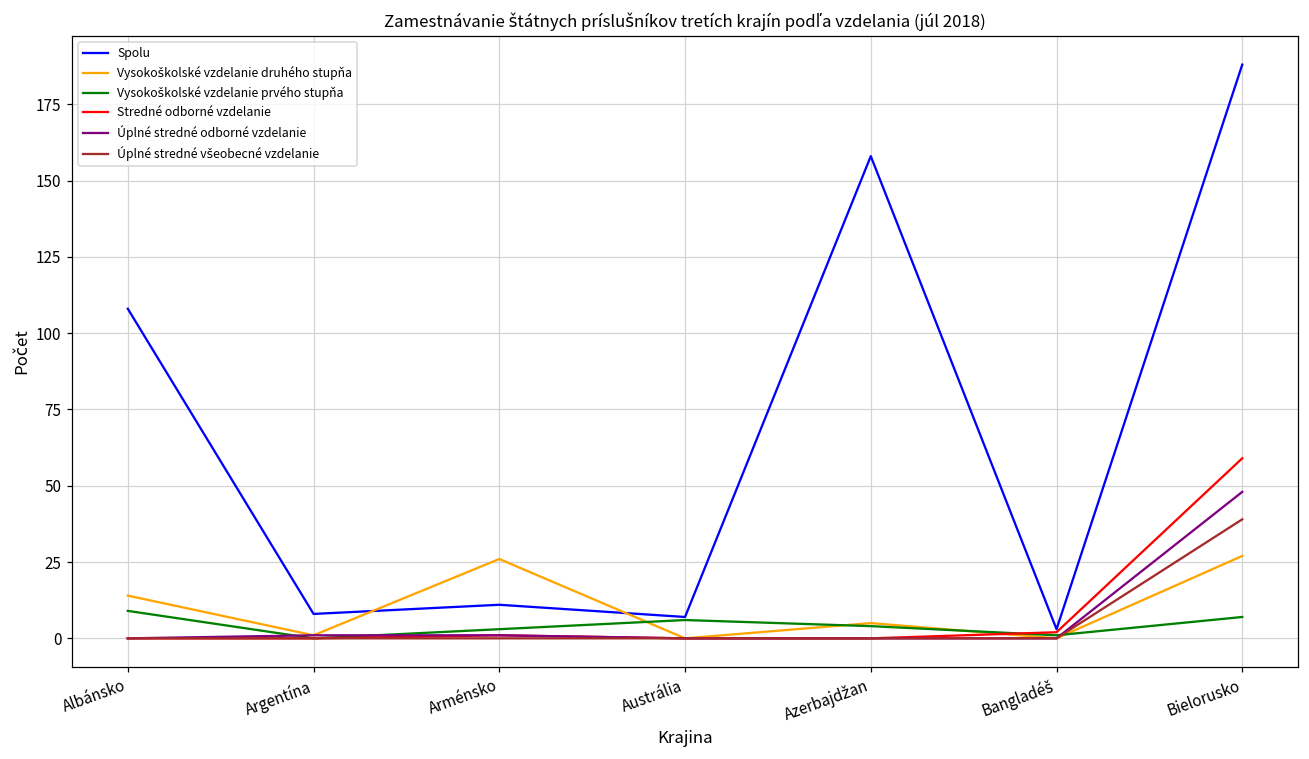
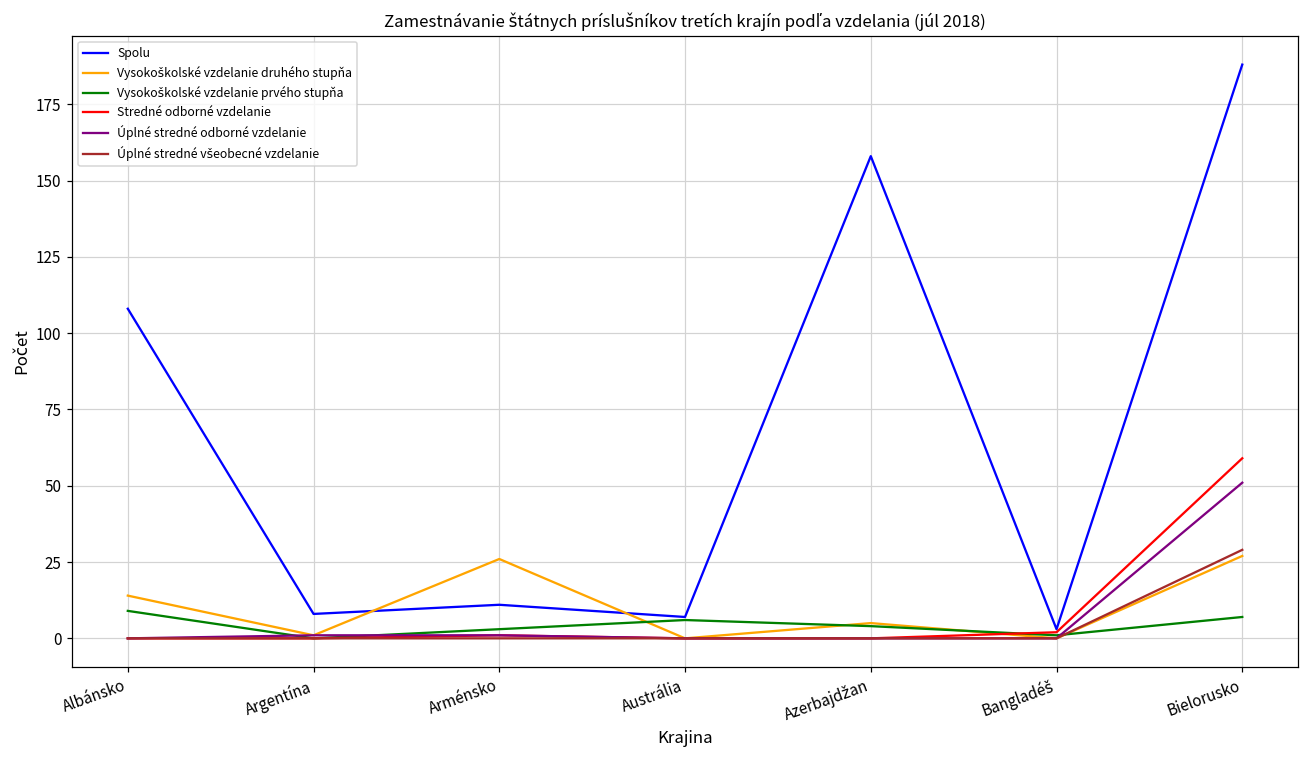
  {
    "Spolu": {
      "Albánsko": 108,
      "Argentína": 8,
      "Arménsko": 11,
      "Austrália": 7,
      "Azerbajdžan": 158,
      "Bangladéš": 3,
      "Bielorusko": 188
    },
    "Vysokoškolské vzdelanie druhého stupňa": {
      "Albánsko": 14,
      "Arménsko": 26,
      "Azerbajdžan": 5,
      "Bielorusko": 27
    },
    "Vysokoškolské vzdelanie prvého stupňa": {
      "Albánsko": 9,
      "Arménsko": 3,
      "Austrália": 6,
      "Azerbajdžan": 4,
      "Bangladéš": 1,
      "Bielorusko": 7
    },
    "Stredné odborné vzdelanie": {
      "Bangladéš": 2,
      "Bielorusko": 59
    },
    "Úplné stredné odborné vzdelanie": {
-     "Bielorusko": 48
+     "Bielorusko": 51
    },
    "Úplné stredné všeobecné vzdelanie": {
      "Arménsko": 0,
-     "Bielorusko": 39
+     "Bielorusko": 29
    }
  }
